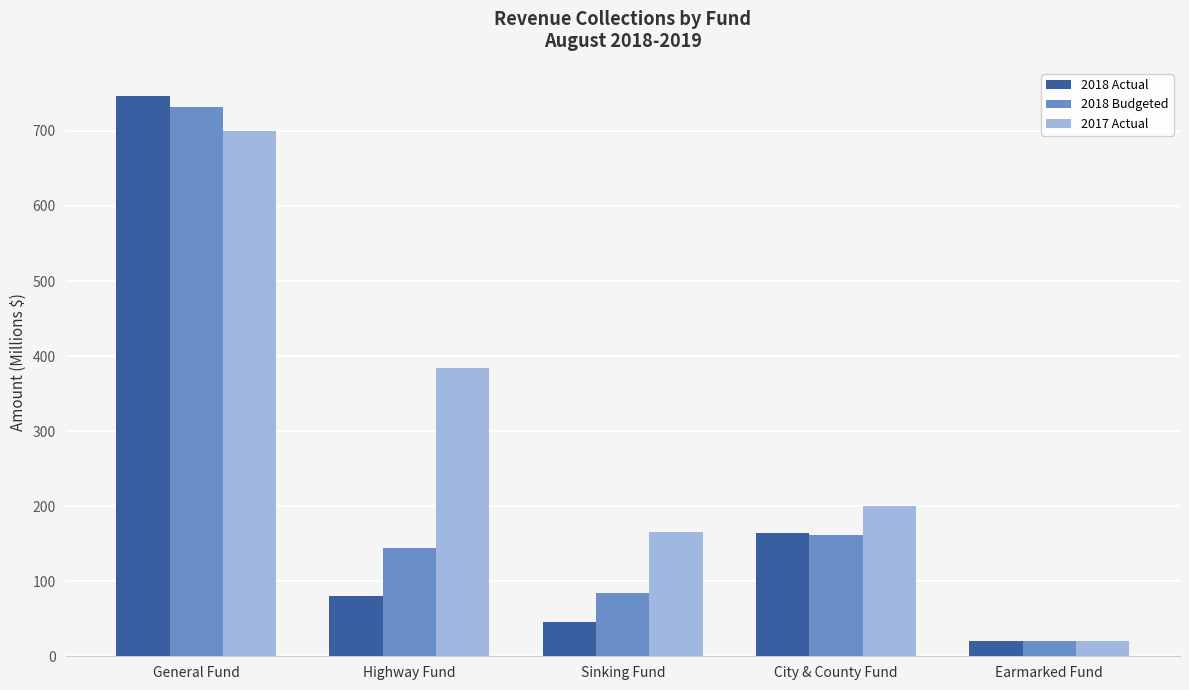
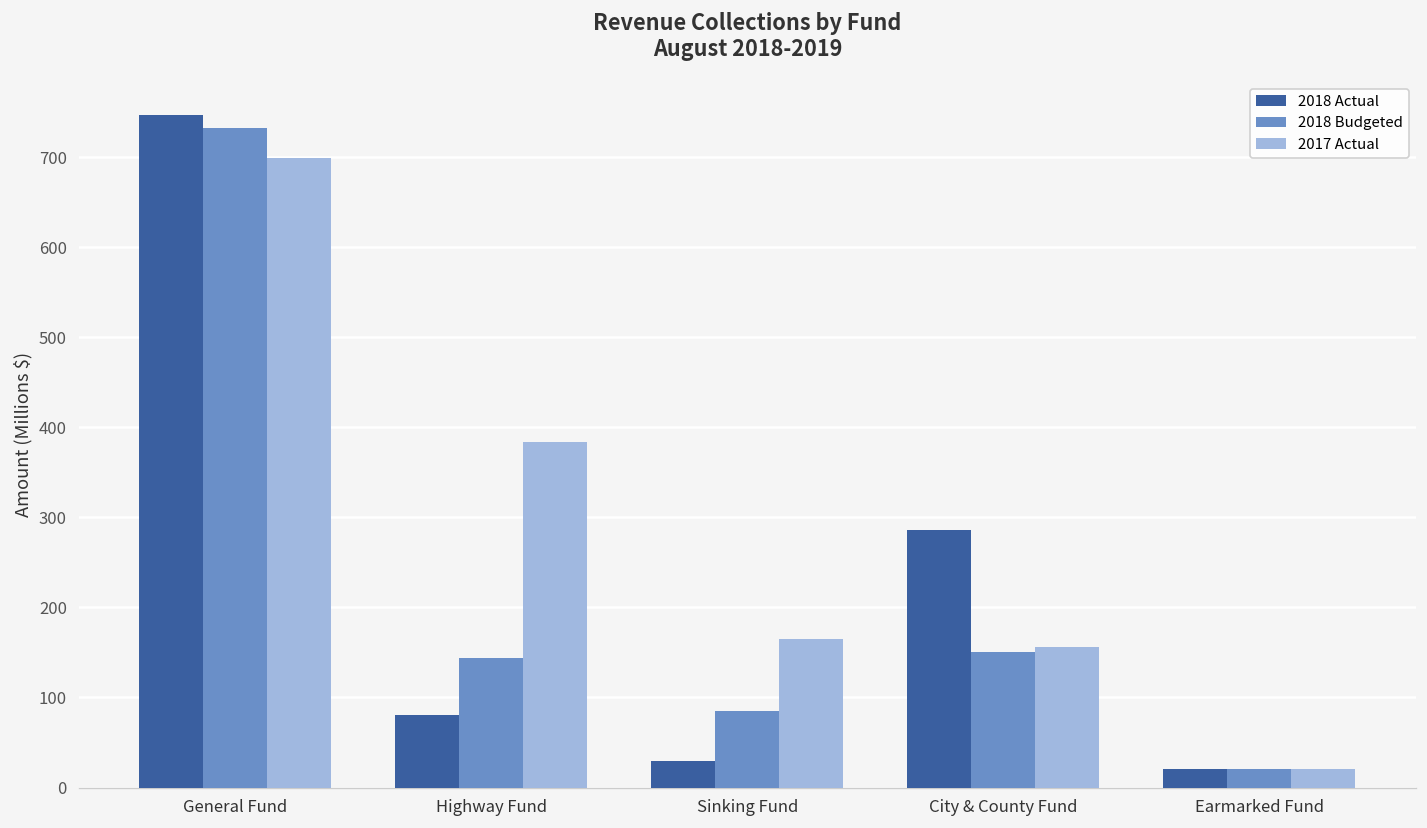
  {
    "2018 Actual": {
      "General Fund": 750,
      "Highway Fund": 80,
-     "Sinking Fund": 50,
-     "City & County Fund": 160,
+     "Sinking Fund": 30,
+     "City & County Fund": 290,
      "Earmarked Fund": 20
    },
    "2018 Budgeted": {
      "General Fund": 730,
      "Highway Fund": 140,
      "Sinking Fund": 80,
-     "City & County Fund": 160,
+     "City & County Fund": 150,
      "Earmarked Fund": 20
    },
    "2017 Actual": {
      "General Fund": 700,
      "Highway Fund": 380,
      "Sinking Fund": 170,
-     "City & County Fund": 200,
+     "City & County Fund": 160,
      "Earmarked Fund": 20
    }
  }
